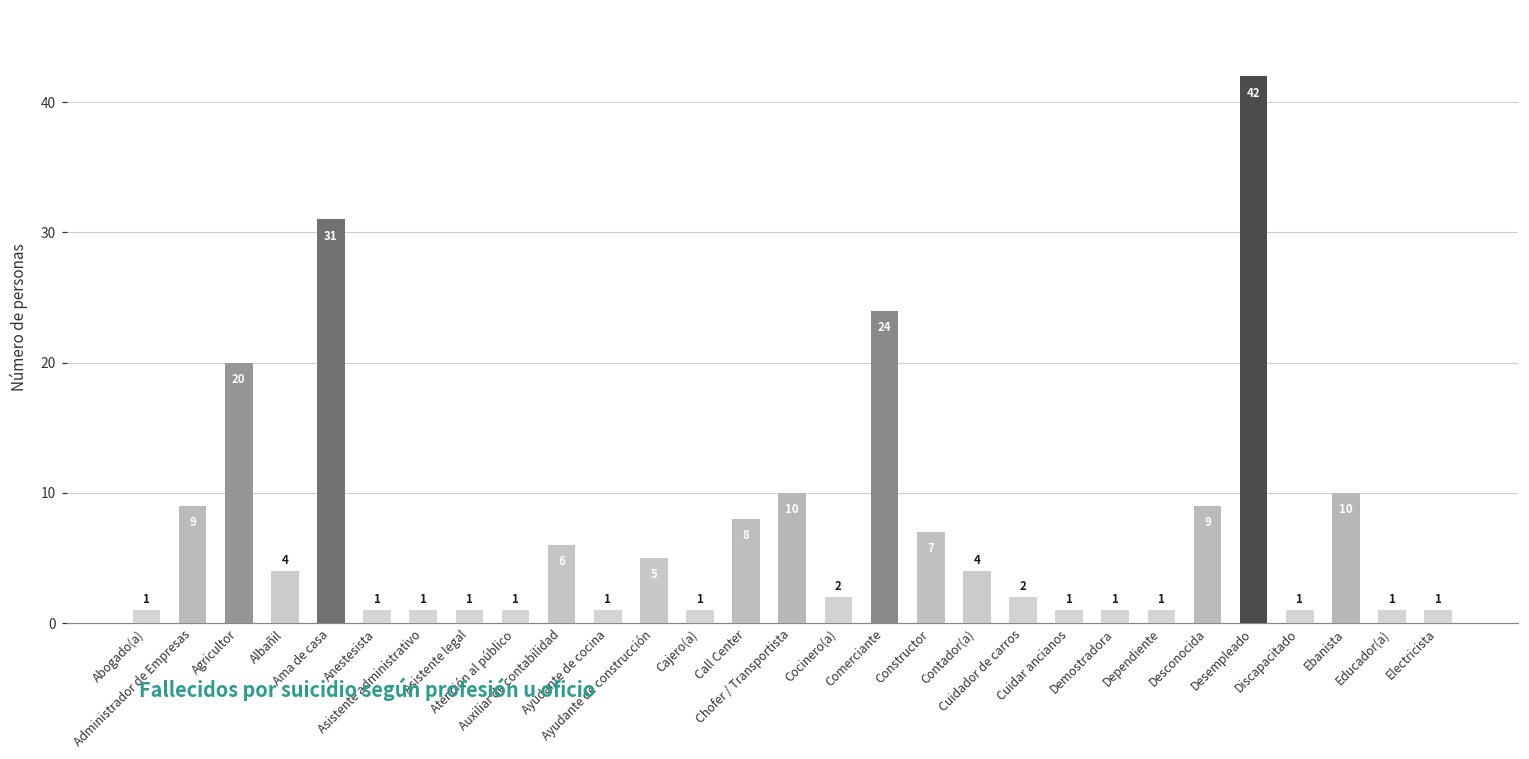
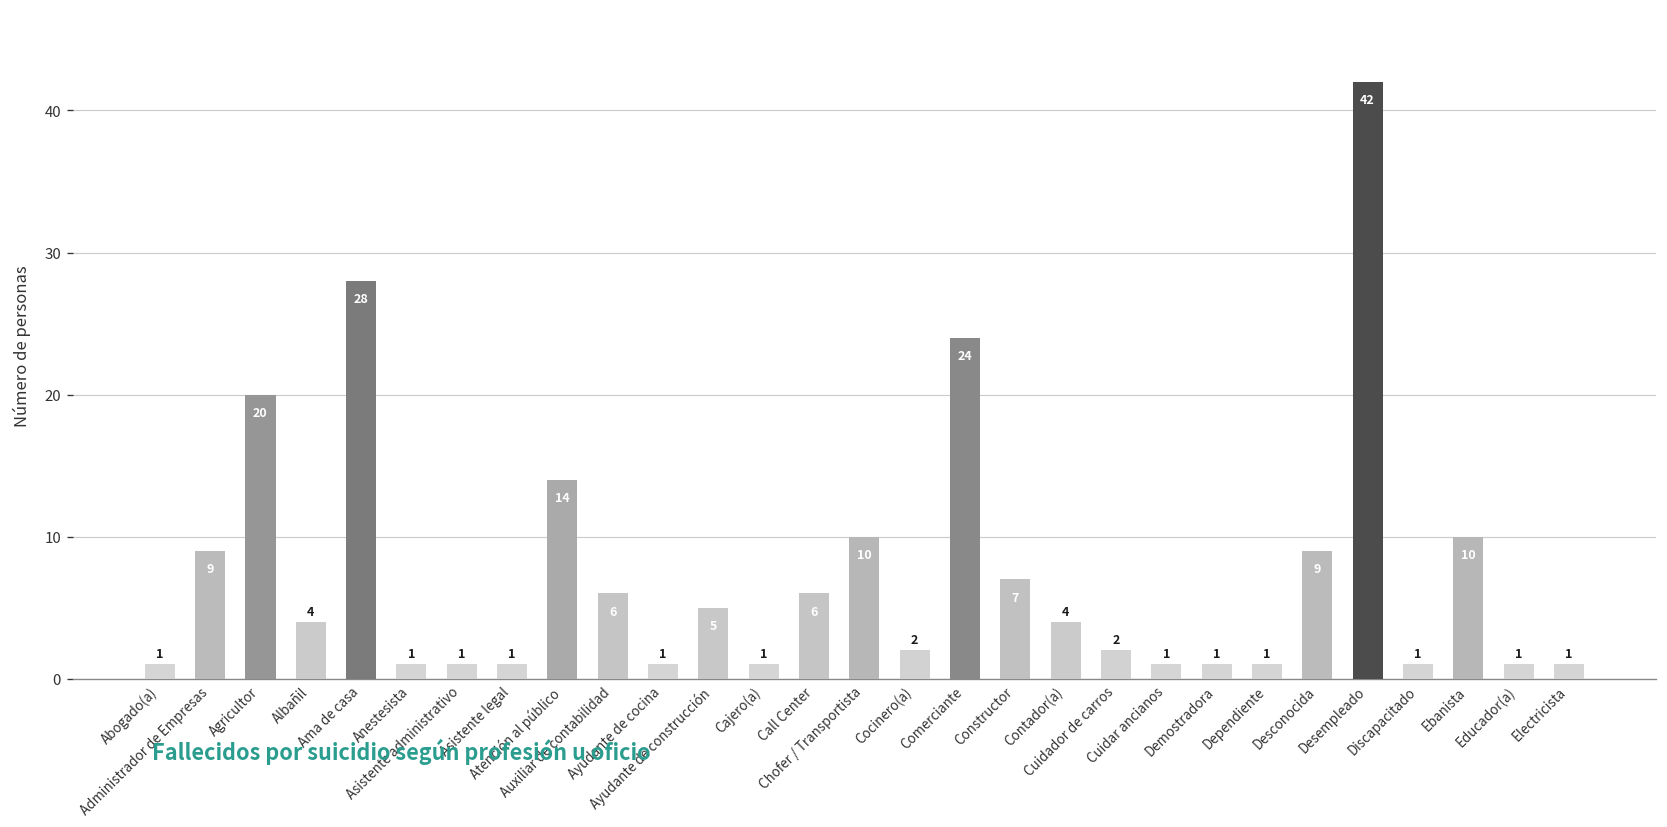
  {
    "Abogado(a)": 1,
    "Administrador de Empresas": 9,
    "Agricultor": 20,
    "Albañil": 4,
-   "Ama de casa": 31,
+   "Ama de casa": 28,
    "Anestesista": 1,
    "Asistente administrativo": 1,
    "Asistente legal": 1,
-   "Atención al público": 1,
+   "Atención al público": 14,
    "Auxiliar de contabilidad": 6,
    "Ayudante de cocina": 1,
    "Ayudante de construcción": 5,
    "Cajero(a)": 1,
-   "Call Center": 8,
+   "Call Center": 6,
    "Chofer / Transportista": 10,
    "Cocinero(a)": 2,
    "Comerciante": 24,
    "Constructor": 7,
    "Contador(a)": 4,
    "Cuidador de carros": 2,
    "Cuidar ancianos": 1,
    "Demostradora": 1,
    "Dependiente": 1,
    "Desconocida": 9,
    "Desempleado": 42,
    "Discapacitado": 1,
    "Ebanista": 10,
    "Educador(a)": 1,
    "Electricista": 1
  }
